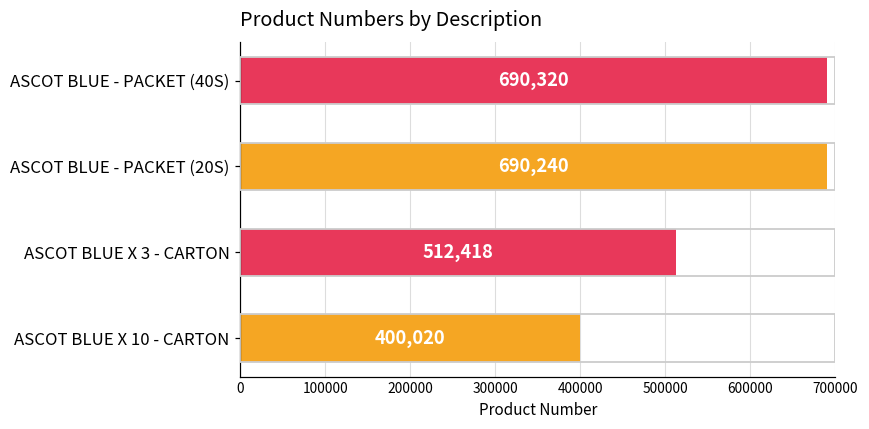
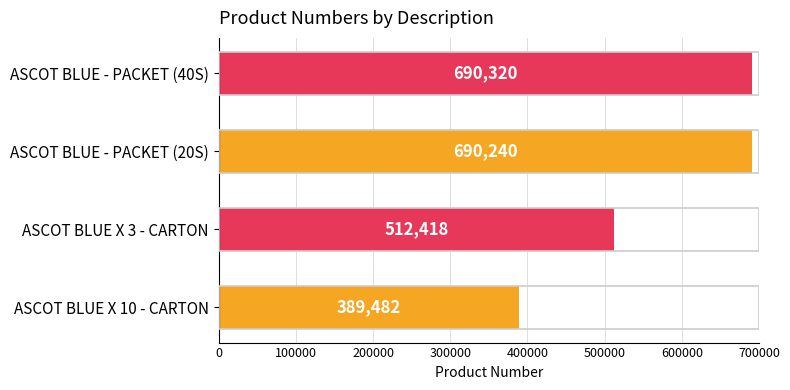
  {
    "ASCOT BLUE - PACKET (40S)": "690,320",
    "ASCOT BLUE - PACKET (20S)": "690,240",
    "ASCOT BLUE X 3 - CARTON": "512,418",
-   "ASCOT BLUE X 10 - CARTON": "400,020"
+   "ASCOT BLUE X 10 - CARTON": "389,482"
  }
